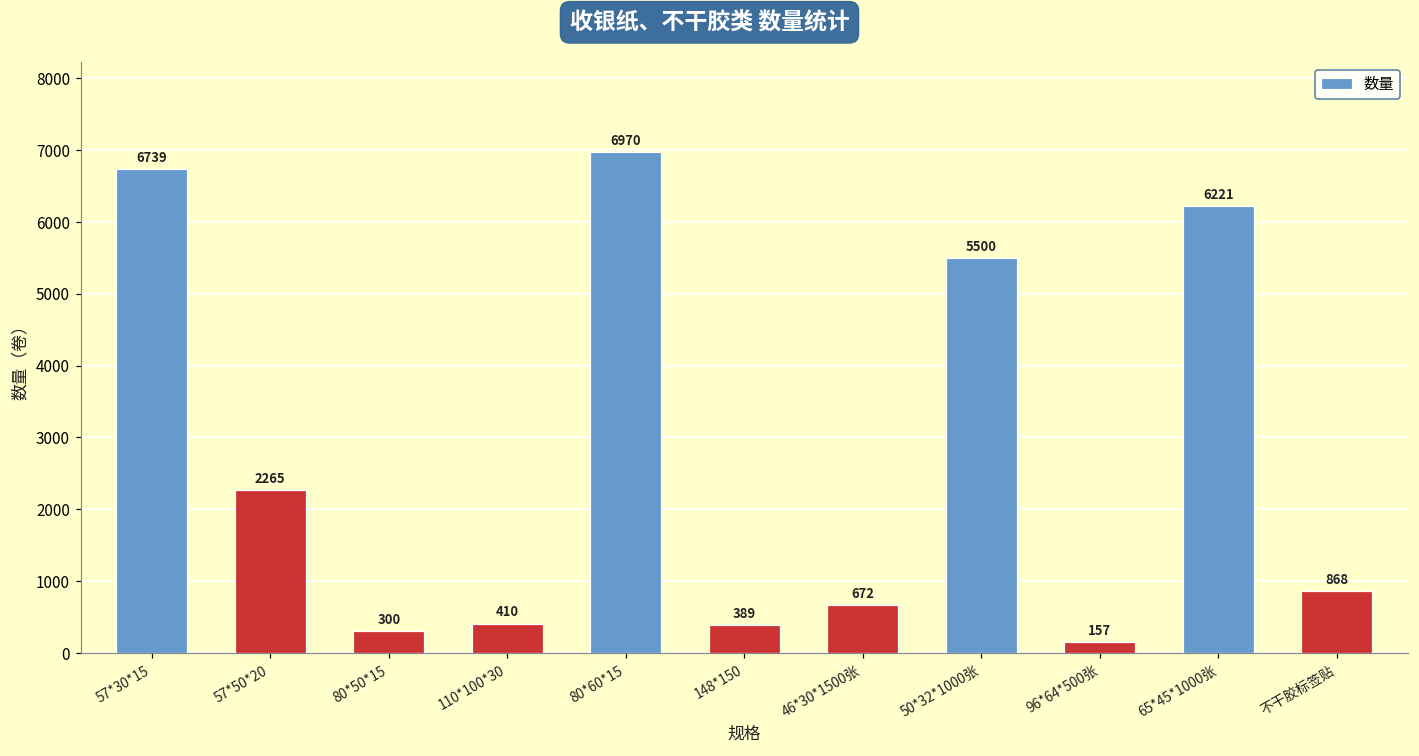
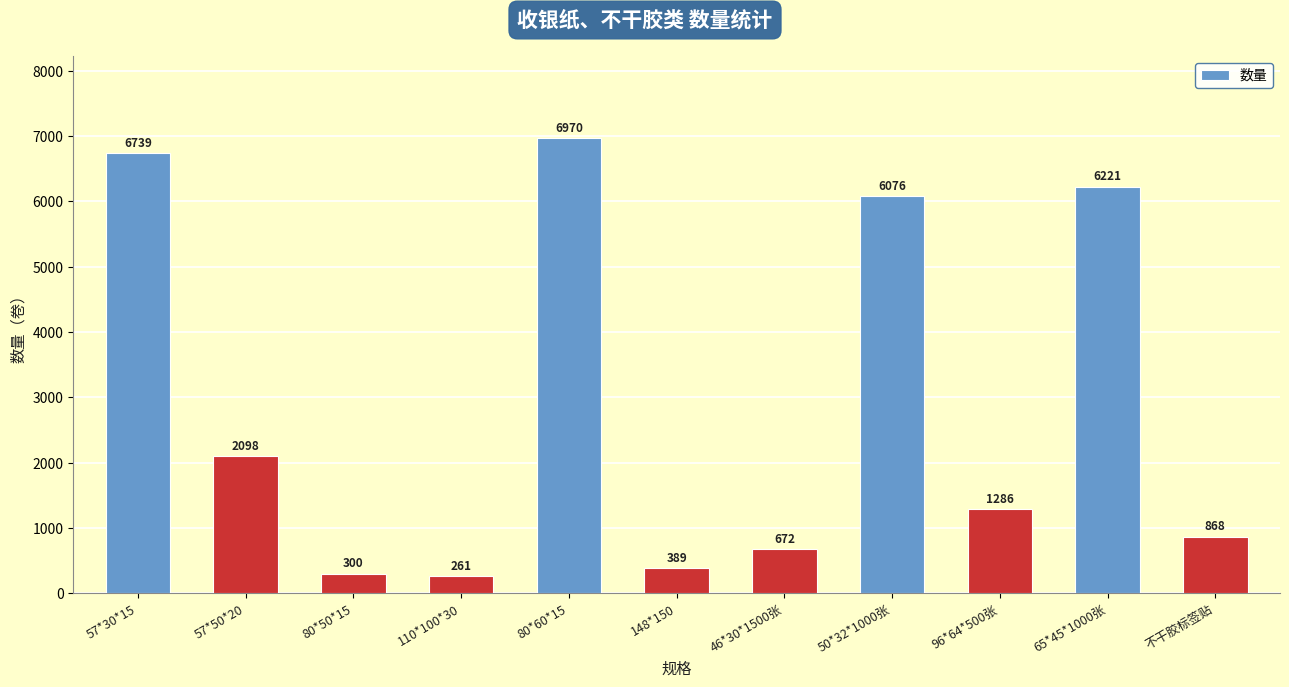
  {
    "57*30*15": 6739,
-   "57*50*20": 2265,
+   "57*50*20": 2098,
    "80*50*15": 300,
-   "110*100*30": 410,
+   "110*100*30": 261,
    "80*60*15": 6970,
    "148*150": 389,
    "46*30*1500张": 672,
-   "50*32*1000张": 5500,
-   "96*64*500张": 157,
+   "50*32*1000张": 6076,
+   "96*64*500张": 1286,
    "65*45*1000张": 6221,
    "不干胶标签贴": 868
  }
